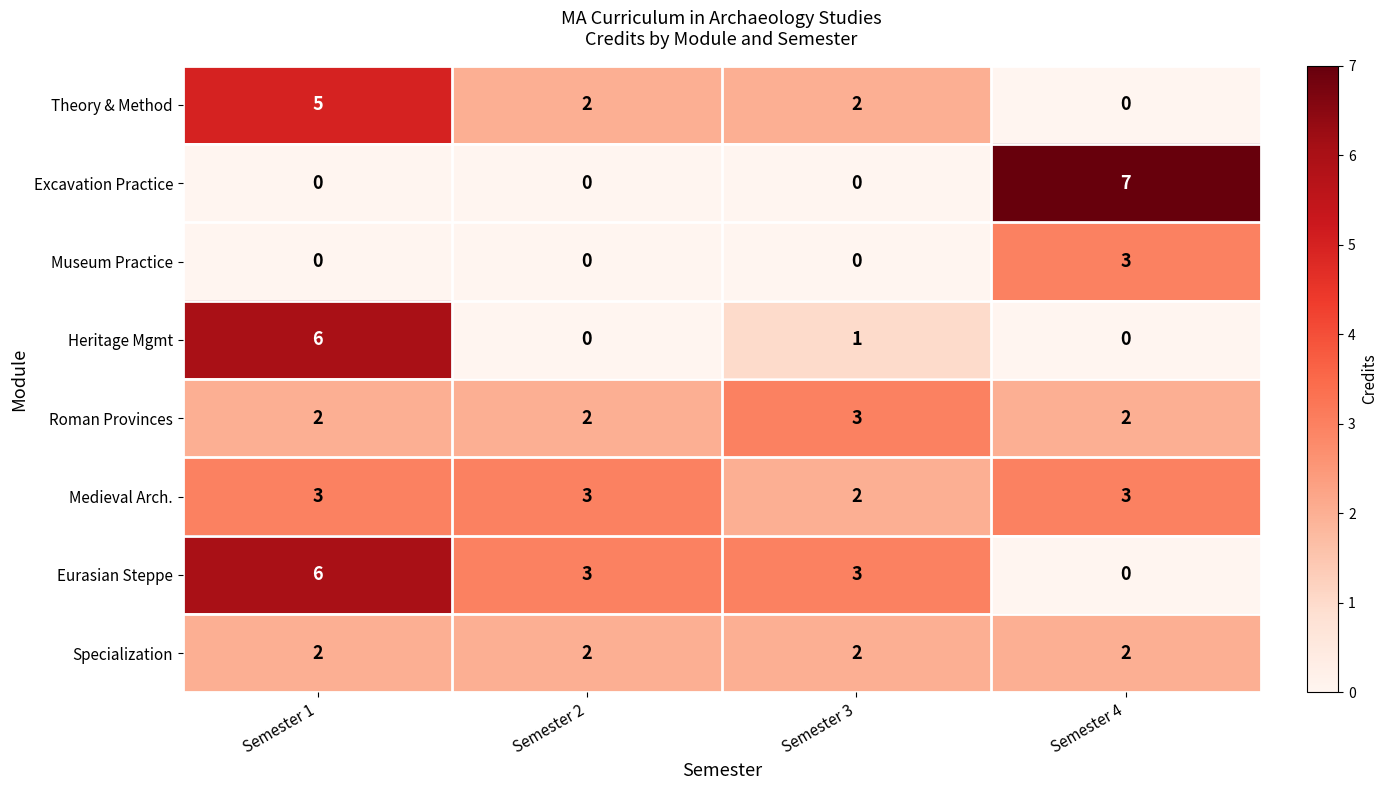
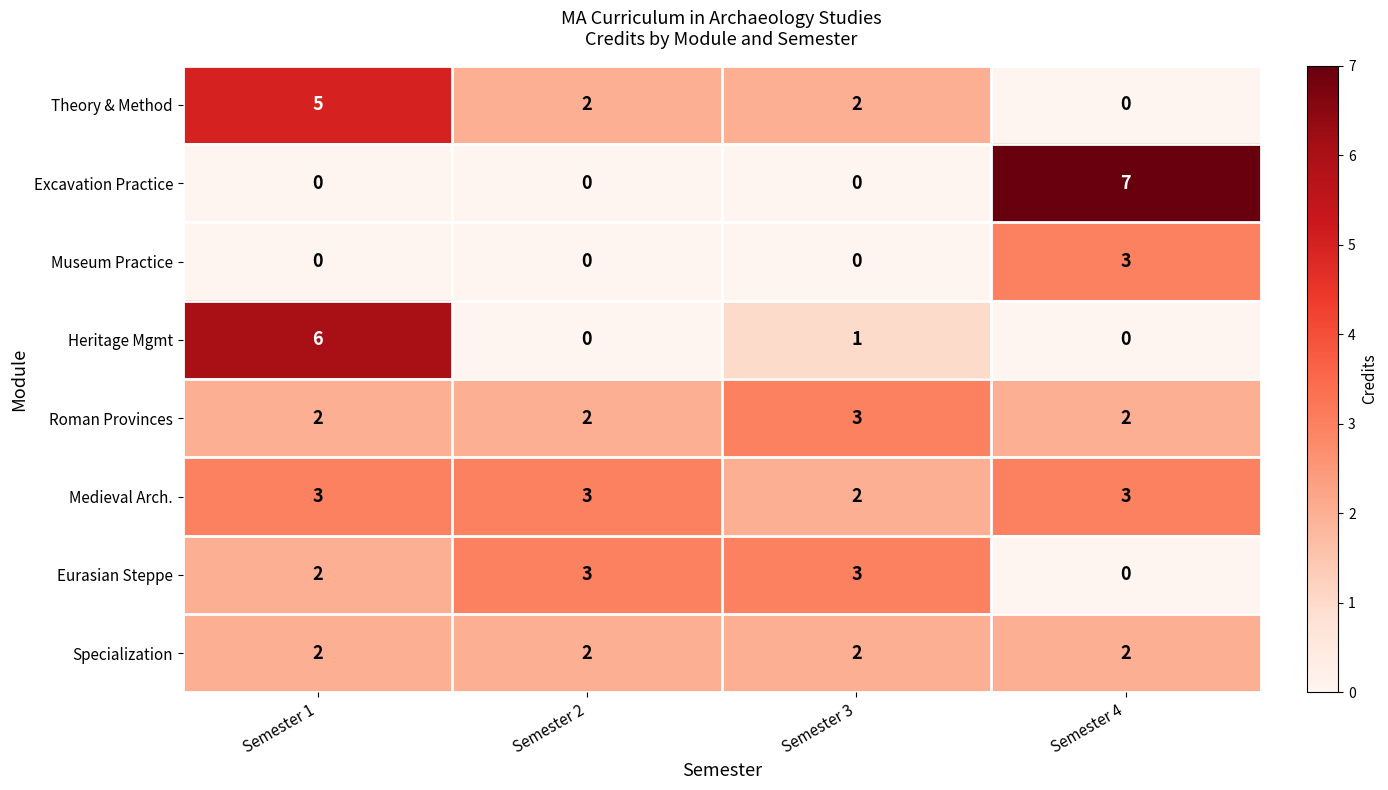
  {
    "Theory & Method": {
      "Semester 1": 5,
      "Semester 2": 2,
      "Semester 3": 2,
      "Semester 4": 0
    },
    "Excavation Practice": {
      "Semester 1": 0,
      "Semester 2": 0,
      "Semester 3": 0,
      "Semester 4": 7
    },
    "Museum Practice": {
      "Semester 1": 0,
      "Semester 2": 0,
      "Semester 3": 0,
      "Semester 4": 3
    },
    "Heritage Mgmt": {
      "Semester 1": 6,
      "Semester 2": 0,
      "Semester 3": 1,
      "Semester 4": 0
    },
    "Roman Provinces": {
      "Semester 1": 2,
      "Semester 2": 2,
      "Semester 3": 3,
      "Semester 4": 2
    },
    "Medieval Arch.": {
      "Semester 1": 3,
      "Semester 2": 3,
      "Semester 3": 2,
      "Semester 4": 3
    },
    "Eurasian Steppe": {
-     "Semester 1": 6,
+     "Semester 1": 2,
      "Semester 2": 3,
      "Semester 3": 3,
      "Semester 4": 0
    },
    "Specialization": {
      "Semester 1": 2,
      "Semester 2": 2,
      "Semester 3": 2,
      "Semester 4": 2
    }
  }
